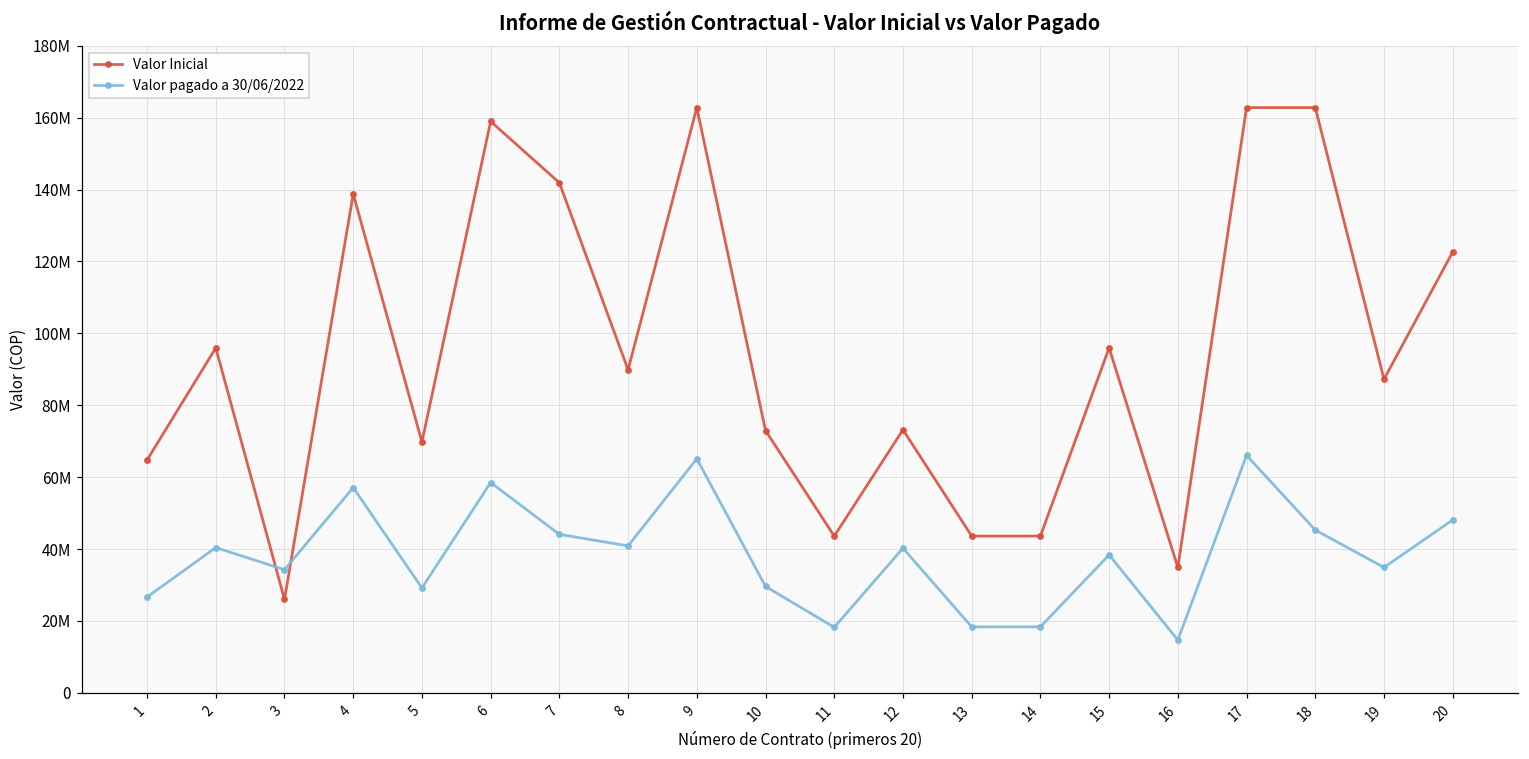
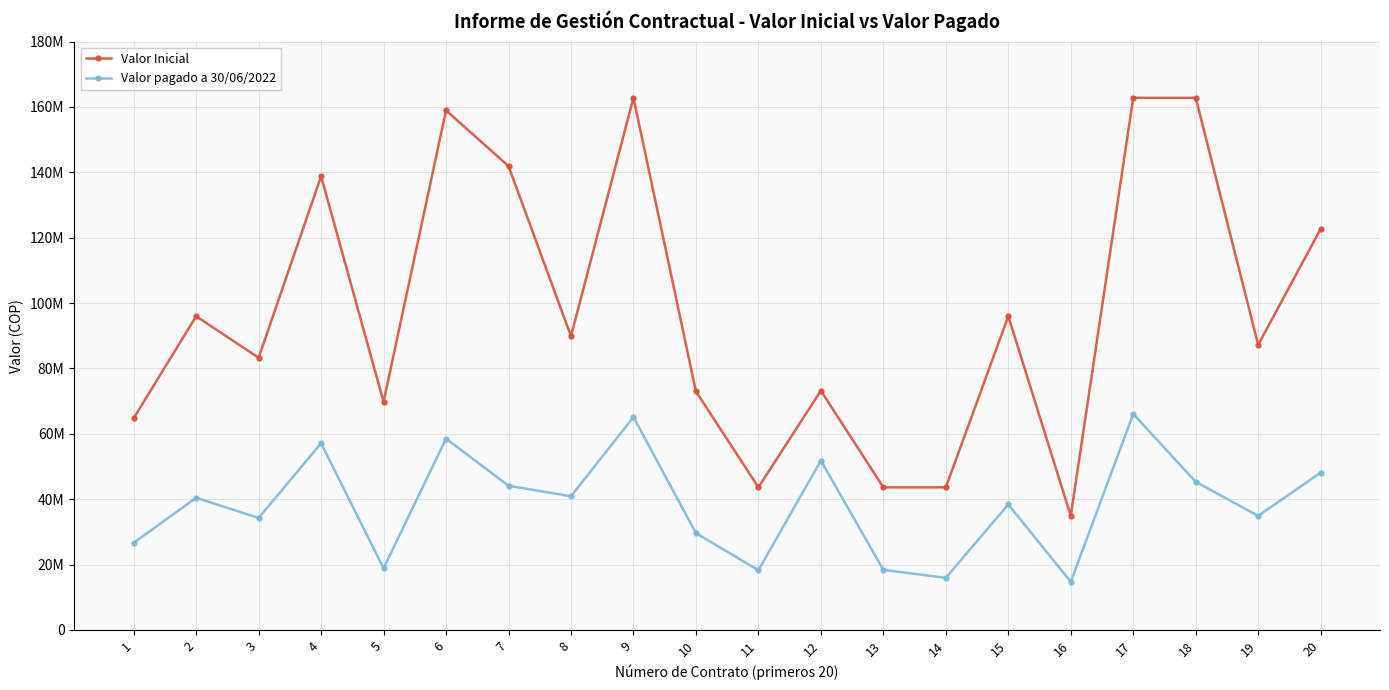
  {
    "Valor Inicial": {
      "1": 65000000,
      "2": 96000000,
-     "3": 26000000,
+     "3": 83000000,
      "4": 139000000,
      "5": 70000000,
      "6": 159000000,
      "7": 142000000,
      "8": 90000000,
      "9": 163000000,
      "10": 73000000,
      "11": 44000000,
      "12": 73000000,
      "13": 44000000,
      "14": 44000000,
      "15": 96000000,
      "16": 35000000,
      "17": 163000000,
      "18": 163000000,
      "19": 87000000,
      "20": 123000000
    },
    "Valor pagado a 30/06/2022": {
      "1": 27000000,
      "2": 40000000,
      "3": 34000000,
      "4": 57000000,
-     "5": 29000000,
+     "5": 19000000,
      "6": 59000000,
      "7": 44000000,
      "8": 41000000,
      "9": 65000000,
      "10": 30000000,
      "11": 18000000,
-     "12": 40000000,
+     "12": 52000000,
      "13": 18000000,
-     "14": 18000000,
+     "14": 16000000,
      "15": 38000000,
      "16": 15000000,
      "17": 66000000,
      "18": 45000000,
      "19": 35000000,
      "20": 48000000
    }
  }
